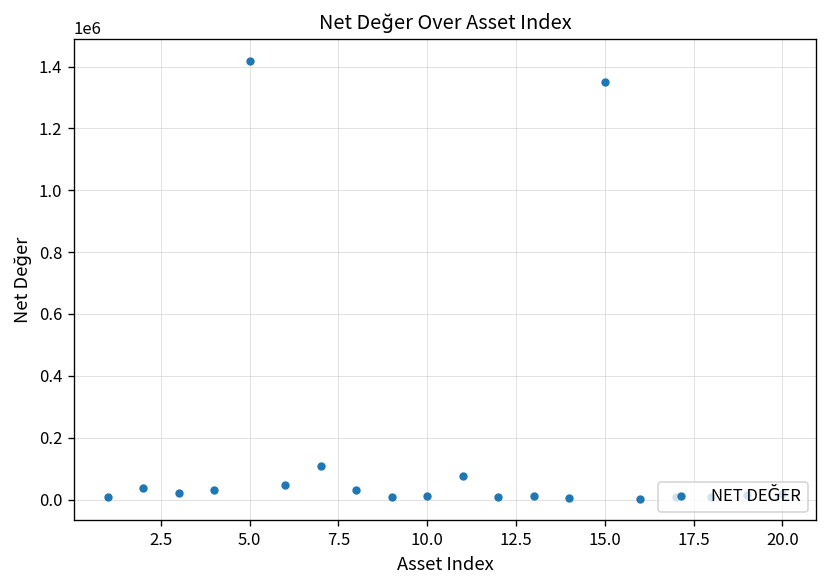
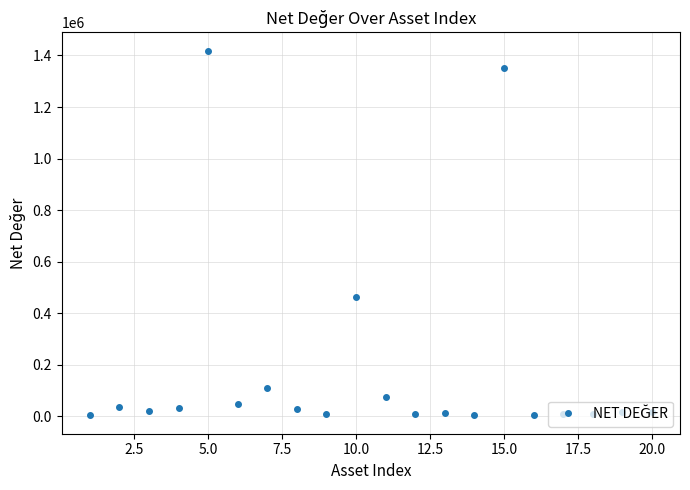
  {
    "5.0": 1420000,
-   "10.0": 10000,
+   "10.0": 460000,
    "15.0": 1350000
  }
